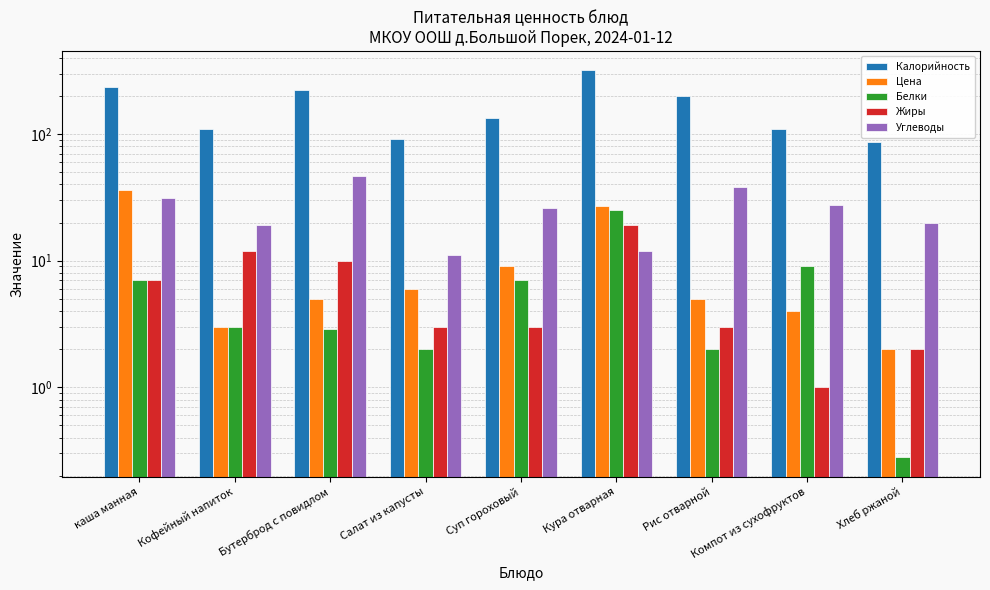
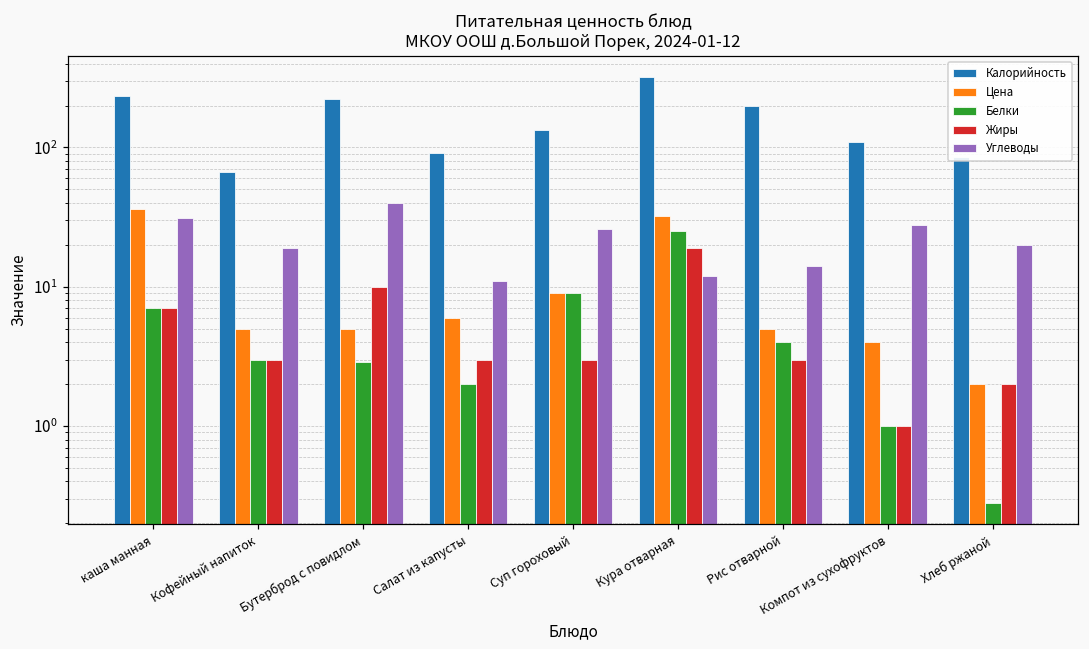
  {
    "Калорийность": {
      "каша манная": 230,
-     "Кофейный напиток": 110,
+     "Кофейный напиток": 70,
      "Бутерброд с повидлом": 220,
      "Салат из капусты": 90,
      "Суп гороховый": 130,
      "Кура отварная": 320,
      "Рис отварной": 200,
      "Компот из сухофруктов": 110,
      "Хлеб ржаной": 90
    },
    "Цена": {
      "каша манная": 36,
-     "Кофейный напиток": 3,
+     "Кофейный напиток": 5,
      "Бутерброд с повидлом": 5,
      "Салат из капусты": 6,
      "Суп гороховый": 9,
-     "Кура отварная": 27,
+     "Кура отварная": 32,
      "Рис отварной": 5,
      "Компот из сухофруктов": 4,
      "Хлеб ржаной": 2
    },
    "Белки": {
      "каша манная": 7,
      "Кофейный напиток": 3,
      "Бутерброд с повидлом": 3,
      "Салат из капусты": 2,
-     "Суп гороховый": 7,
+     "Суп гороховый": 9,
      "Кура отварная": 25,
-     "Рис отварной": 2,
-     "Компот из сухофруктов": 9,
+     "Рис отварной": 4,
+     "Компот из сухофруктов": 1,
      "Хлеб ржаной": 0.28
    },
    "Жиры": {
      "каша манная": 7,
-     "Кофейный напиток": 12,
+     "Кофейный напиток": 3,
      "Бутерброд с повидлом": 10,
      "Салат из капусты": 3,
      "Суп гороховый": 3,
      "Кура отварная": 19,
      "Рис отварной": 3,
      "Компот из сухофруктов": 1,
      "Хлеб ржаной": 2
    },
    "Углеводы": {
      "каша манная": 31,
      "Кофейный напиток": 19,
-     "Бутерброд с повидлом": 47,
+     "Бутерброд с повидлом": 40,
      "Салат из капусты": 11,
      "Суп гороховый": 26,
      "Кура отварная": 12,
-     "Рис отварной": 38,
+     "Рис отварной": 14,
      "Компот из сухофруктов": 28,
      "Хлеб ржаной": 20
    }
  }
